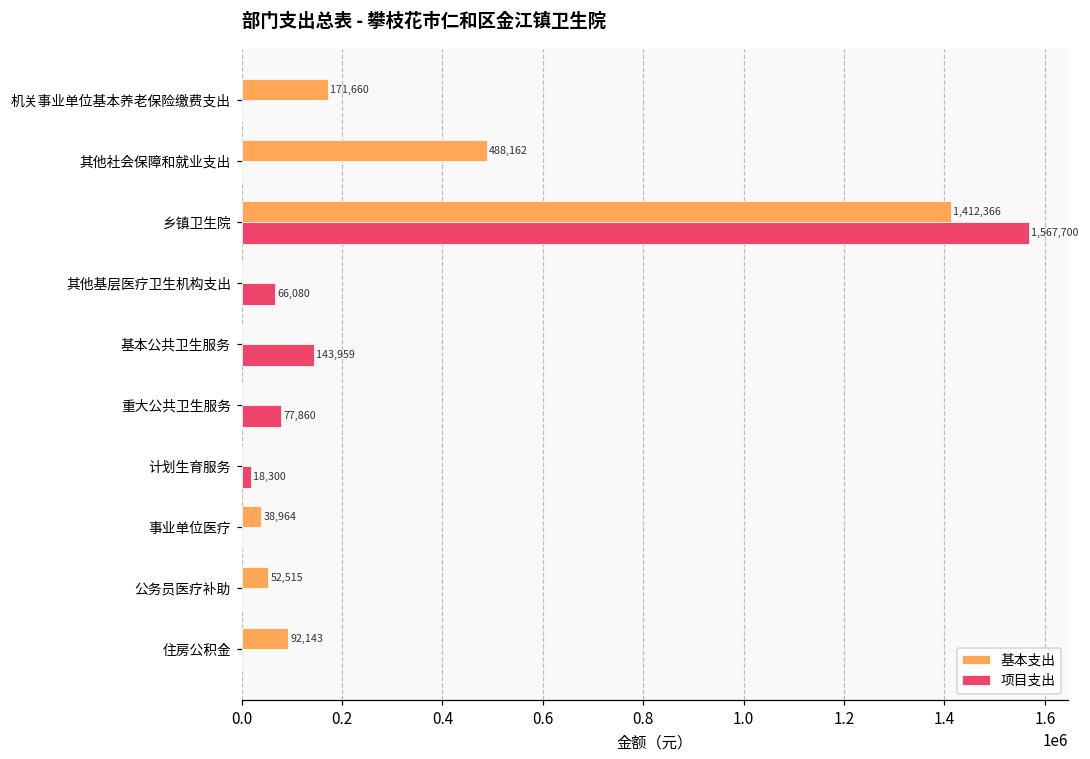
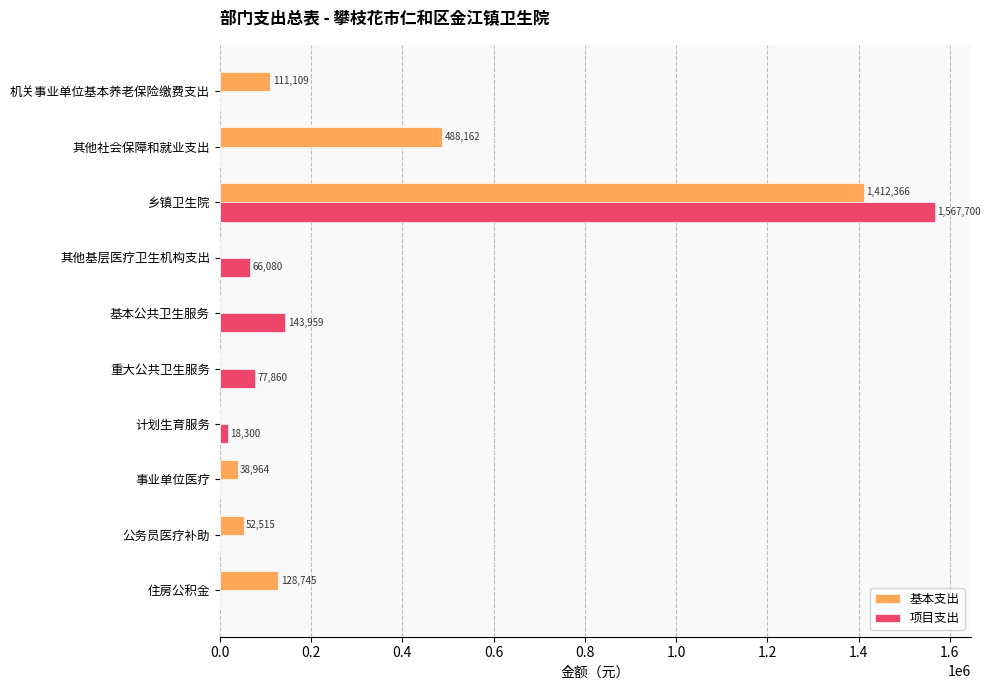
  {
    "基本支出": {
-     "机关事业单位基本养老保险缴费支出": "171,660",
+     "机关事业单位基本养老保险缴费支出": "111,109",
      "其他社会保障和就业支出": "488,162",
      "乡镇卫生院": "1,412,366",
      "事业单位医疗": "38,964",
      "公务员医疗补助": "52,515",
-     "住房公积金": "92,143"
+     "住房公积金": "128,745"
    },
    "项目支出": {
      "乡镇卫生院": "1,567,700",
      "其他基层医疗卫生机构支出": "66,080",
      "基本公共卫生服务": "143,959",
      "重大公共卫生服务": "77,860",
      "计划生育服务": "18,300"
    }
  }
